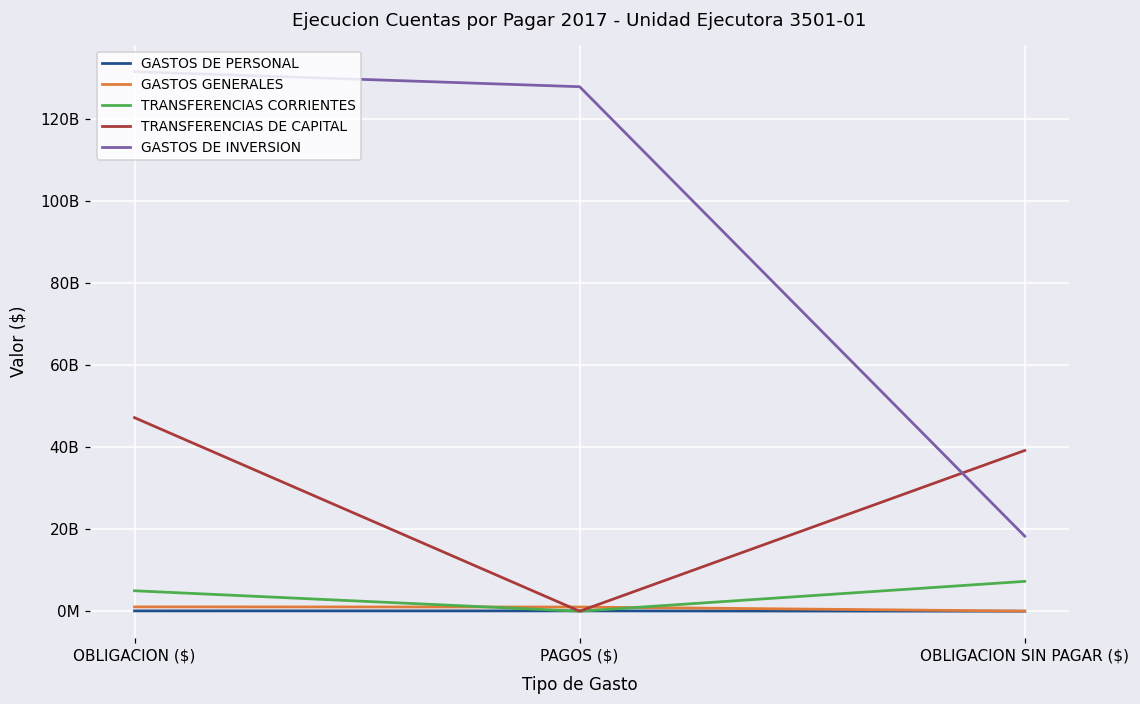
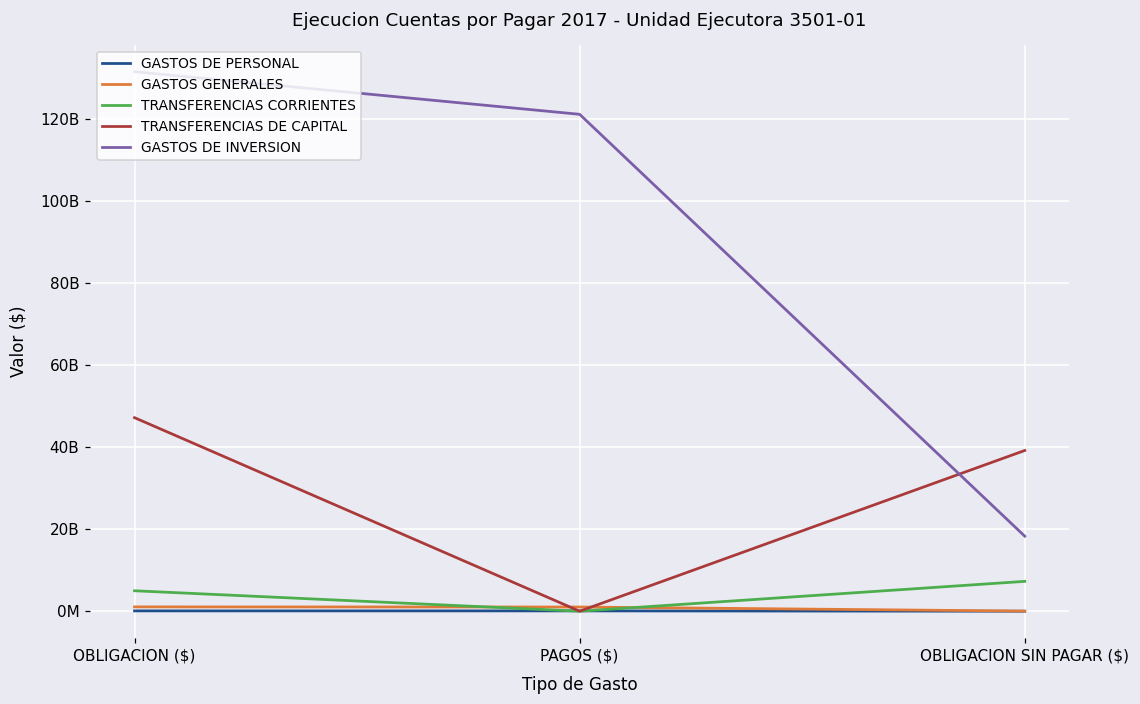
  {
    "GASTOS DE PERSONAL": {
      "OBLIGACION ($)": 0
    },
    "GASTOS GENERALES": {
      "OBLIGACION ($)": 1000000000,
      "PAGOS ($)": 1000000000
    },
    "TRANSFERENCIAS CORRIENTES": {
      "OBLIGACION ($)": 5000000000,
      "OBLIGACION SIN PAGAR ($)": 7000000000
    },
    "TRANSFERENCIAS DE CAPITAL": {
      "OBLIGACION ($)": 47000000000,
      "OBLIGACION SIN PAGAR ($)": 39000000000
    },
    "GASTOS DE INVERSION": {
-     "PAGOS ($)": 128000000000,
+     "PAGOS ($)": 121000000000,
      "OBLIGACION SIN PAGAR ($)": 18000000000
    }
  }
